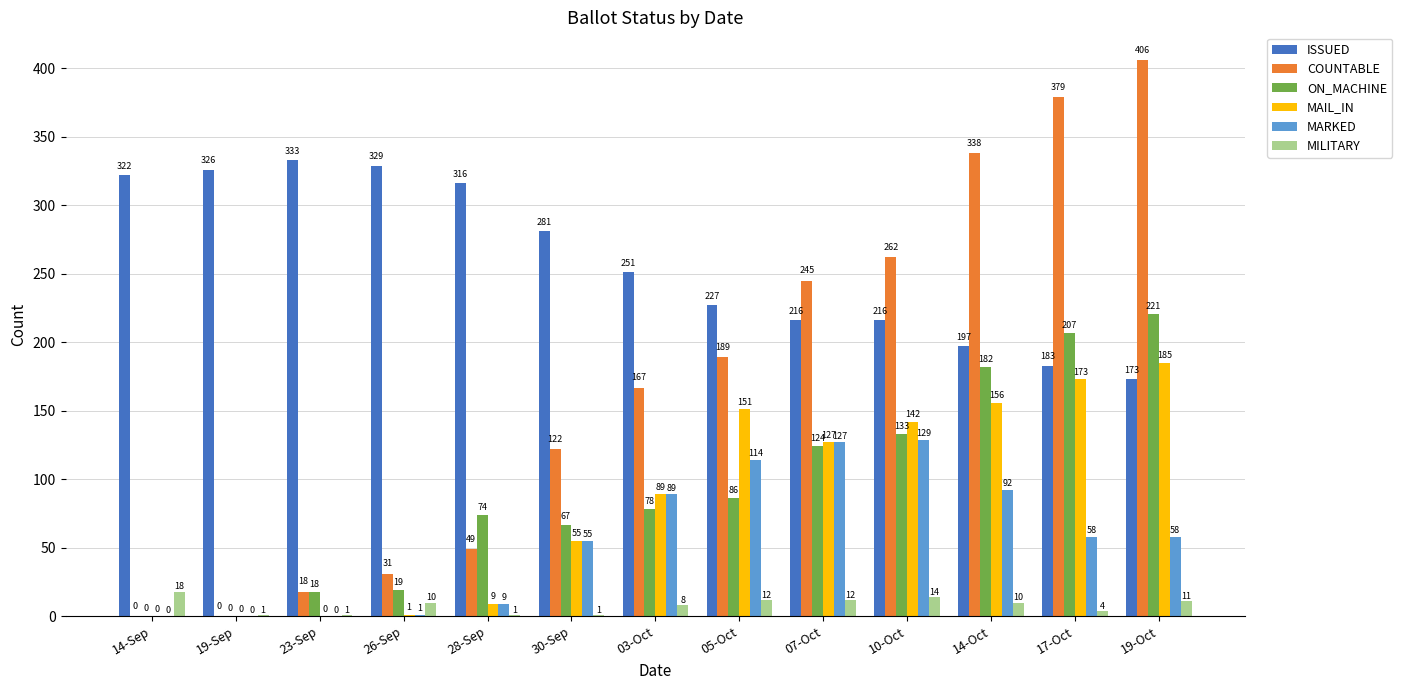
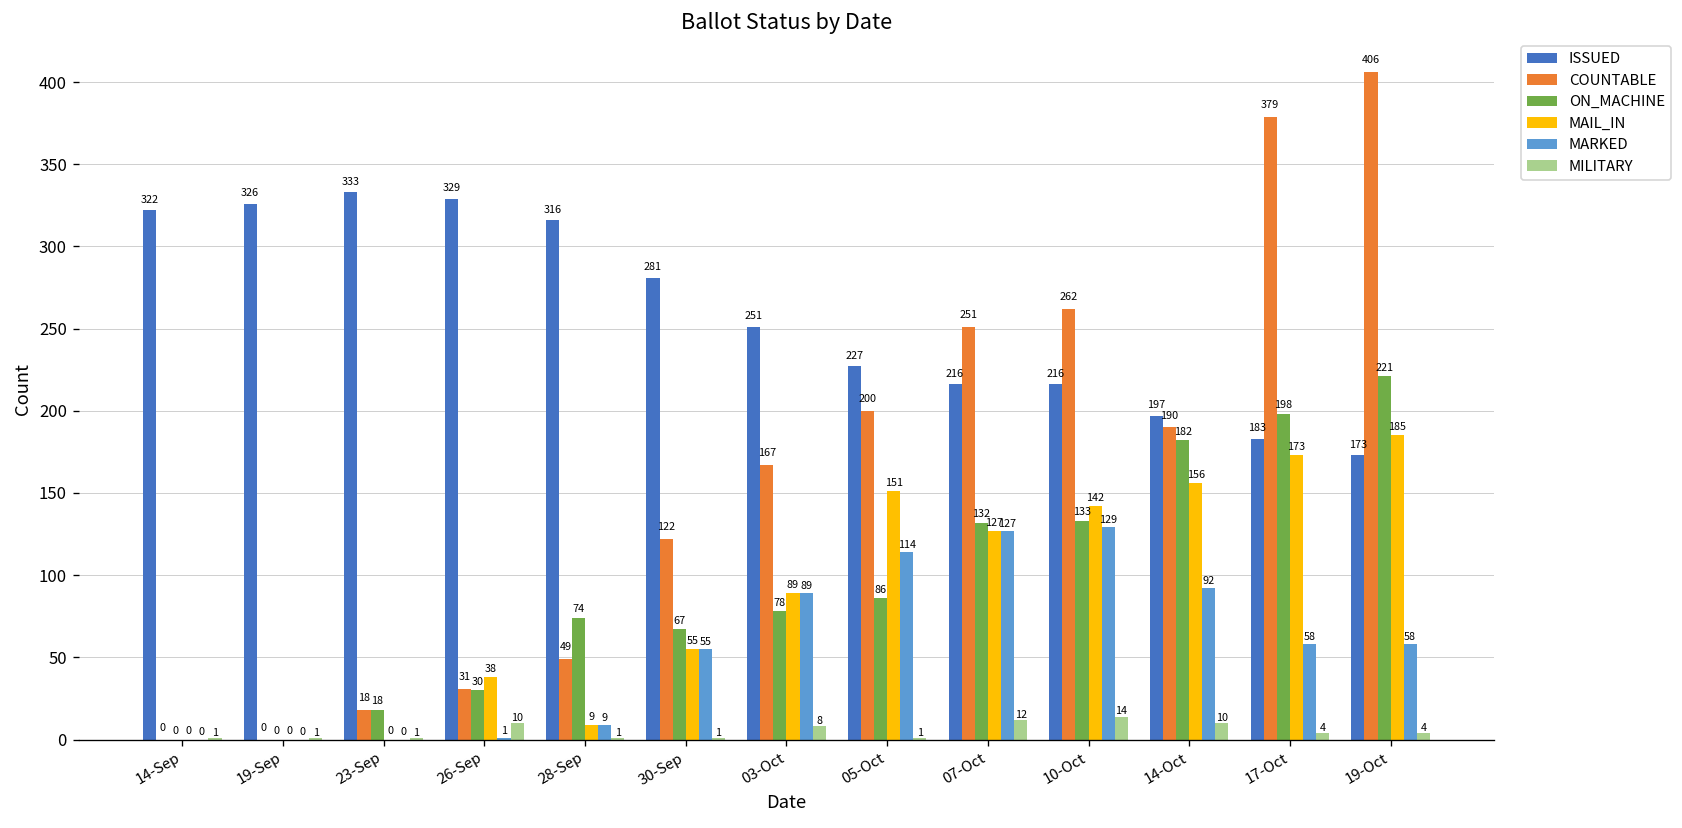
  {
    "COUNTABLE": {
      "14-Sep": 0,
      "19-Sep": 0,
      "23-Sep": 18,
      "26-Sep": 31,
      "28-Sep": 49,
      "30-Sep": 122,
      "03-Oct": 167,
-     "05-Oct": 189,
-     "07-Oct": 245,
+     "05-Oct": 200,
+     "07-Oct": 251,
      "10-Oct": 262,
-     "14-Oct": 338,
+     "14-Oct": 190,
      "17-Oct": 379,
      "19-Oct": 406
    },
    "ON_MACHINE": {
      "14-Sep": 0,
      "19-Sep": 0,
      "23-Sep": 18,
-     "26-Sep": 19,
+     "26-Sep": 30,
      "28-Sep": 74,
      "30-Sep": 67,
      "03-Oct": 78,
      "05-Oct": 86,
-     "07-Oct": 124,
+     "07-Oct": 132,
      "10-Oct": 133,
      "14-Oct": 182,
-     "17-Oct": 207,
+     "17-Oct": 198,
      "19-Oct": 221
    },
    "MAIL_IN": {
      "14-Sep": 0,
      "19-Sep": 0,
      "23-Sep": 0,
-     "26-Sep": 1,
+     "26-Sep": 38,
      "28-Sep": 9,
      "30-Sep": 55,
      "03-Oct": 89,
      "05-Oct": 151,
      "10-Oct": 142,
      "14-Oct": 156,
      "17-Oct": 173,
      "19-Oct": 185
    },
    "MILITARY": {
-     "14-Sep": 18,
+     "14-Sep": 1,
      "19-Sep": 1,
      "23-Sep": 1,
      "26-Sep": 10,
      "28-Sep": 1,
      "30-Sep": 1,
      "03-Oct": 8,
-     "05-Oct": 12,
+     "05-Oct": 1,
      "07-Oct": 12,
      "10-Oct": 14,
      "14-Oct": 10,
      "17-Oct": 4,
-     "19-Oct": 11
+     "19-Oct": 4
    }
  }
